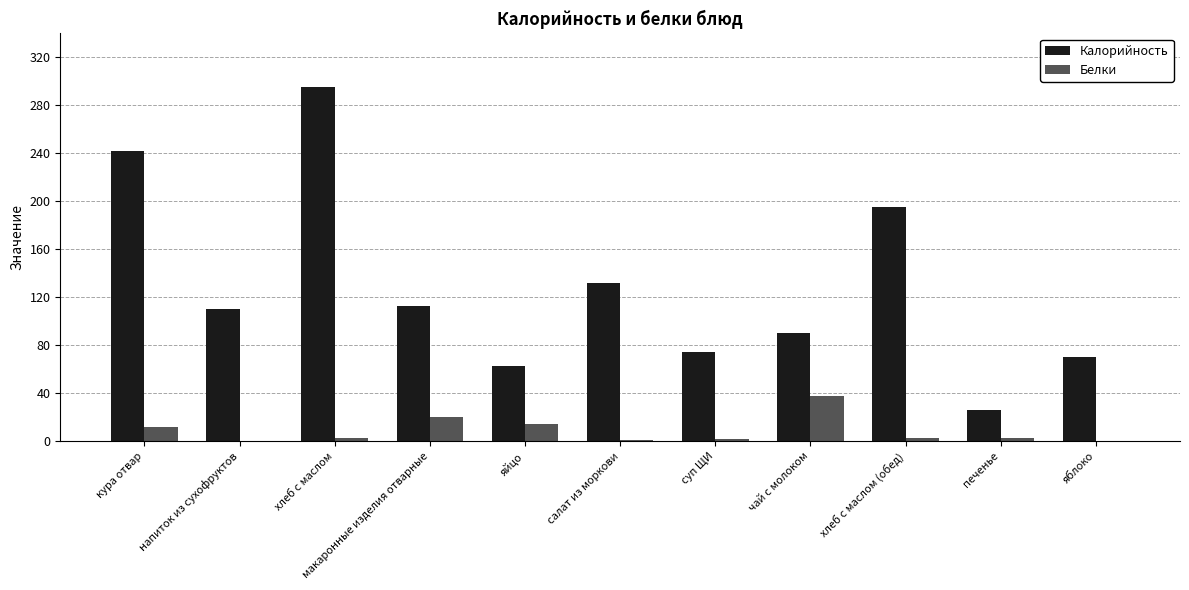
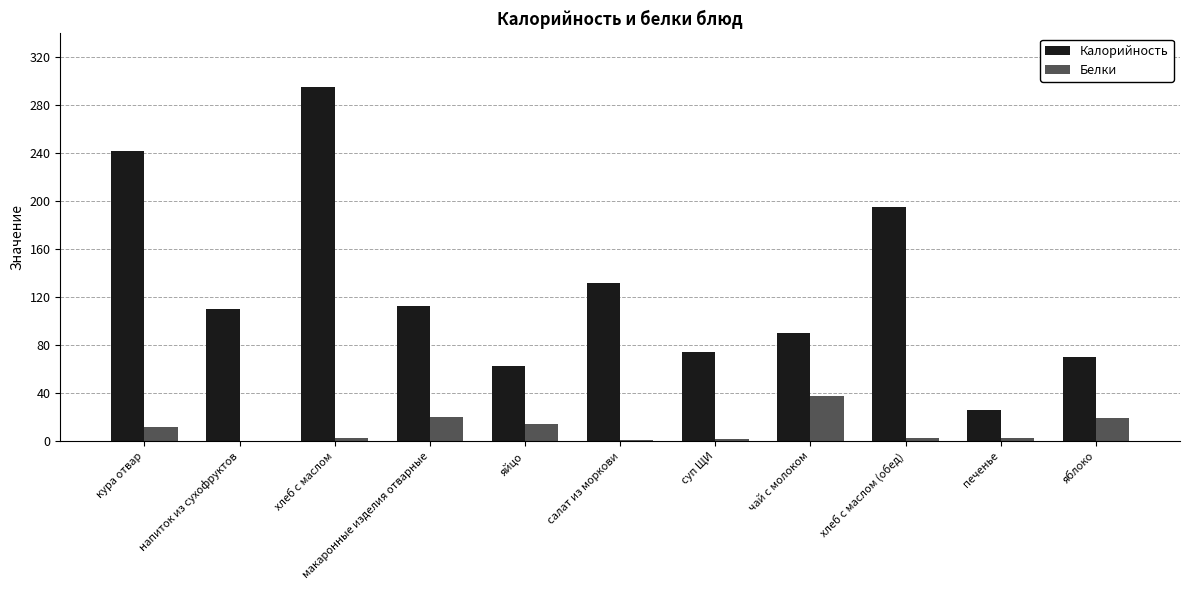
  {
    "Калорийность": {
      "кура отвар": 242,
      "напиток из сухофруктов": 110,
      "хлеб с маслом": 296,
      "макаронные изделия отварные": 112,
      "яйцо": 63,
      "салат из моркови": 132,
      "суп ЩИ": 74,
      "чай с молоком": 90,
      "хлеб с маслом (обед)": 196,
      "печенье": 26,
      "яблоко": 71
    },
    "Белки": {
      "кура отвар": 12,
      "хлеб с маслом": 2,
      "макаронные изделия отварные": 20,
      "яйцо": 14,
      "чай с молоком": 37,
      "хлеб с маслом (обед)": 2,
      "печенье": 3,
-     "яблоко": 0
+     "яблоко": 19
    }
  }
